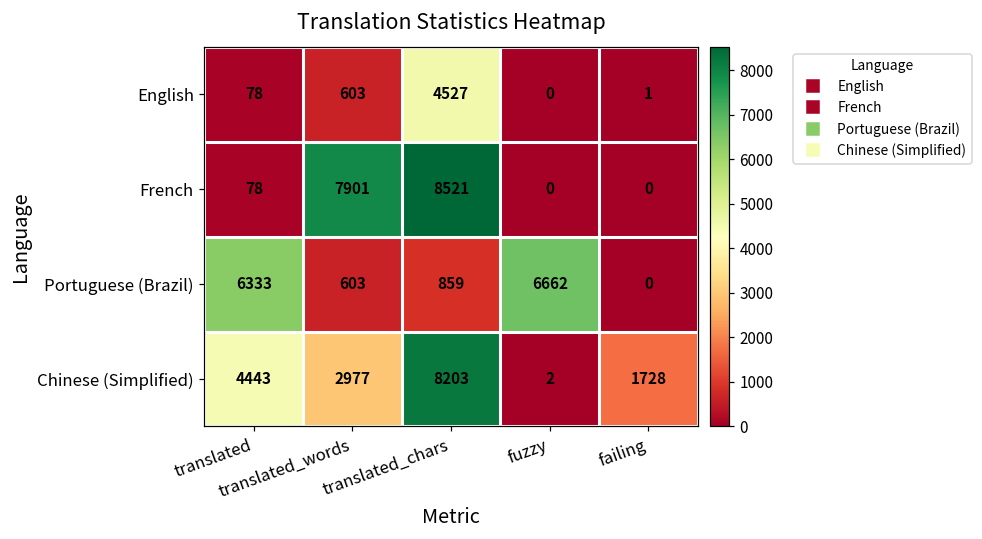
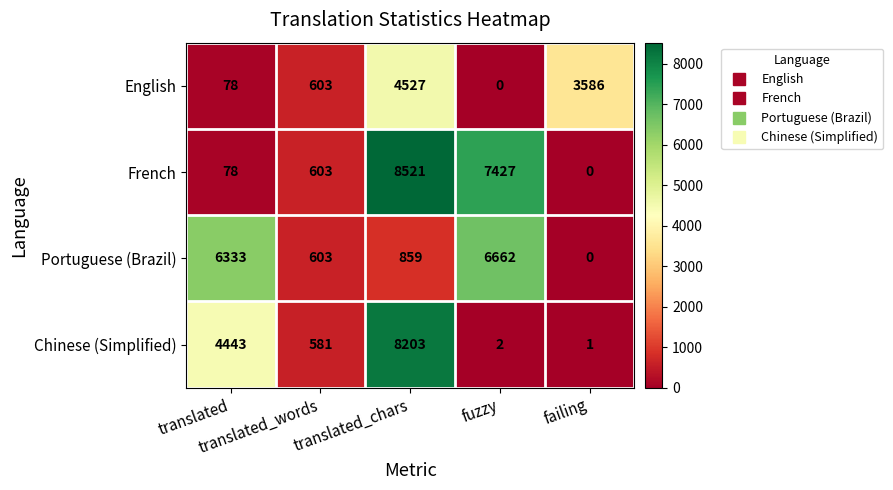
  {
    "English": {
      "translated": 78,
      "translated_words": 603,
      "translated_chars": 4527,
      "fuzzy": 0,
-     "failing": 1
+     "failing": 3586
    },
    "French": {
      "translated": 78,
-     "translated_words": 7901,
+     "translated_words": 603,
      "translated_chars": 8521,
-     "fuzzy": 0,
+     "fuzzy": 7427,
      "failing": 0
    },
    "Portuguese (Brazil)": {
      "translated": 6333,
      "translated_words": 603,
      "translated_chars": 859,
      "fuzzy": 6662,
      "failing": 0
    },
    "Chinese (Simplified)": {
      "translated": 4443,
-     "translated_words": 2977,
+     "translated_words": 581,
      "translated_chars": 8203,
      "fuzzy": 2,
-     "failing": 1728
+     "failing": 1
    }
  }
